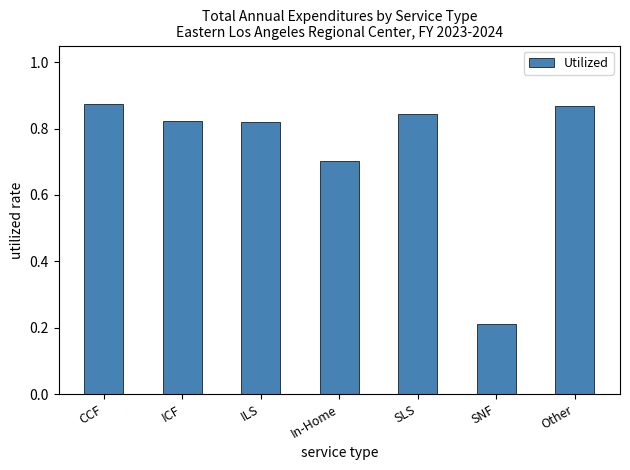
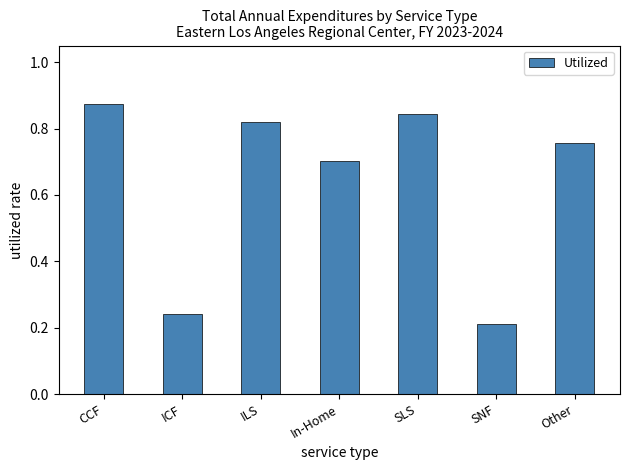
  {
    "CCF": 0.87,
-   "ICF": 0.82,
+   "ICF": 0.24,
    "ILS": 0.82,
    "In-Home": 0.70,
    "SLS": 0.85,
    "SNF": 0.21,
-   "Other": 0.87
+   "Other": 0.76
  }
